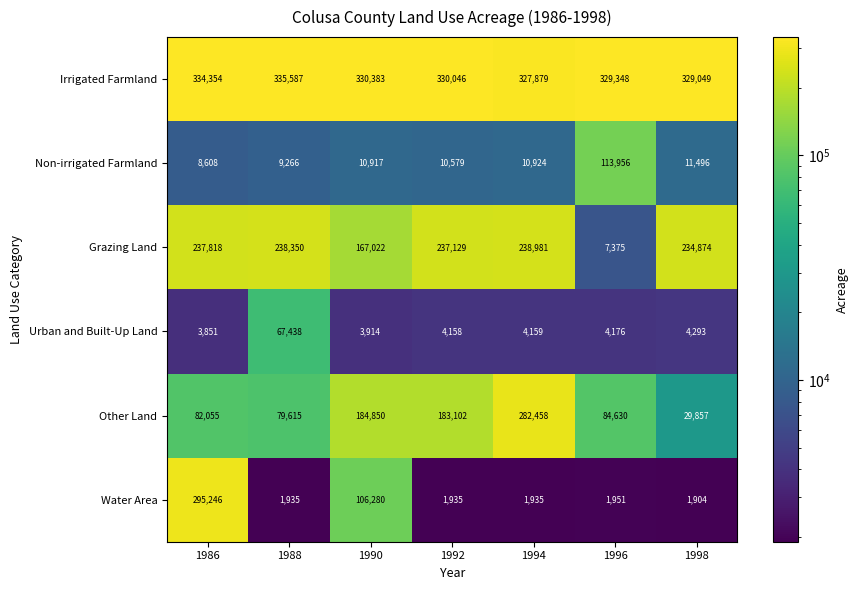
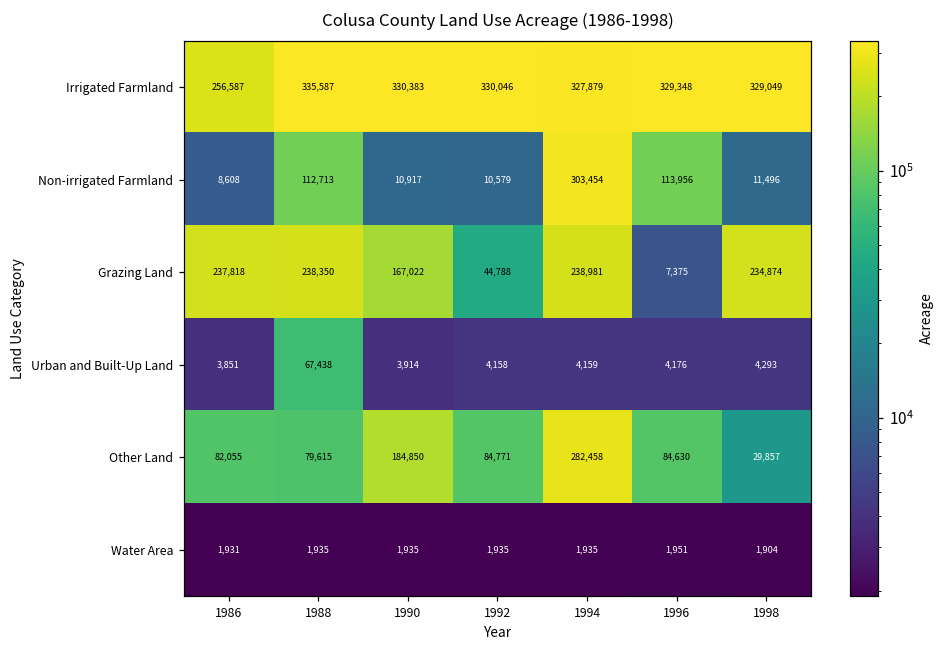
  {
    "Irrigated Farmland": {
-     "1986": "334,354",
+     "1986": "256,587",
      "1988": "335,587",
      "1990": "330,383",
      "1992": "330,046",
      "1994": "327,879",
      "1996": "329,348",
      "1998": "329,049"
    },
    "Non-irrigated Farmland": {
      "1986": "8,608",
-     "1988": "9,266",
+     "1988": "112,713",
      "1990": "10,917",
      "1992": "10,579",
-     "1994": "10,924",
+     "1994": "303,454",
      "1996": "113,956",
      "1998": "11,496"
    },
    "Grazing Land": {
      "1986": "237,818",
      "1988": "238,350",
      "1990": "167,022",
-     "1992": "237,129",
+     "1992": "44,788",
      "1994": "238,981",
      "1996": "7,375",
      "1998": "234,874"
    },
    "Urban and Built-Up Land": {
      "1986": "3,851",
      "1988": "67,438",
      "1990": "3,914",
      "1992": "4,158",
      "1994": "4,159",
      "1996": "4,176",
      "1998": "4,293"
    },
    "Other Land": {
      "1986": "82,055",
      "1988": "79,615",
      "1990": "184,850",
-     "1992": "183,102",
+     "1992": "84,771",
      "1994": "282,458",
      "1996": "84,630",
      "1998": "29,857"
    },
    "Water Area": {
-     "1986": "295,246",
+     "1986": "1,931",
      "1988": "1,935",
-     "1990": "106,280",
+     "1990": "1,935",
      "1992": "1,935",
      "1994": "1,935",
      "1996": "1,951",
      "1998": "1,904"
    }
  }
